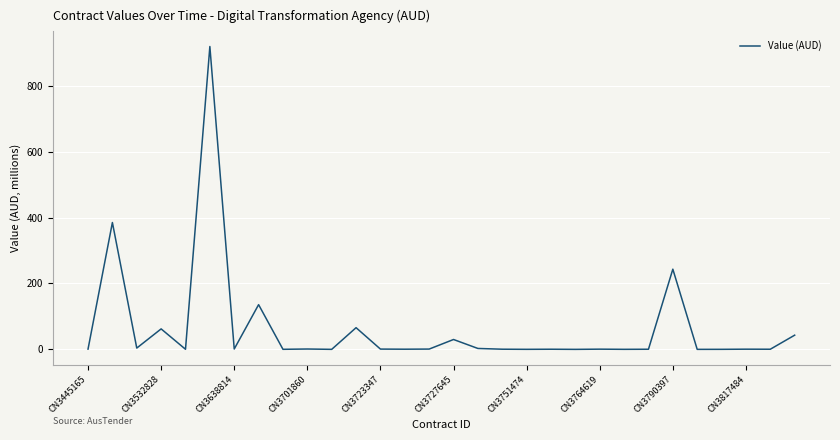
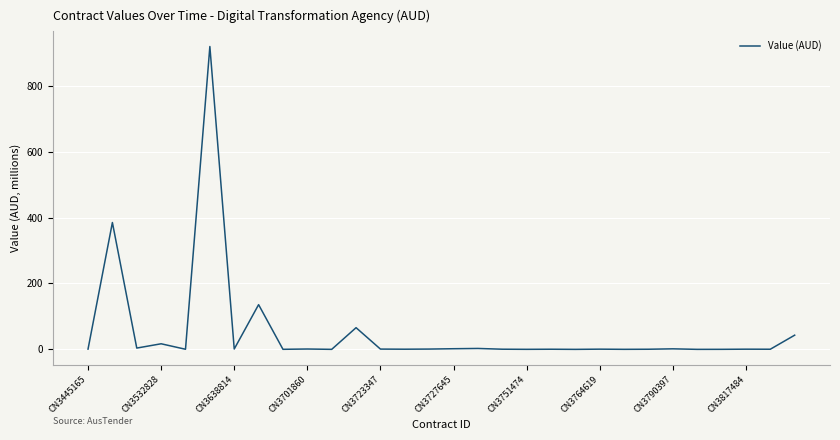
  {
    "CN3445165": 0,
-   "CN3532828": 60,
+   "CN3532828": 20,
    "CN3638814": 0,
    "CN3701860": 0,
    "CN3723347": 0,
-   "CN3727645": 30,
+   "CN3727645": 0,
    "CN3751474": 0,
    "CN3764619": 0,
-   "CN3790397": 240,
+   "CN3790397": 0,
    "CN3817484": 0
  }
